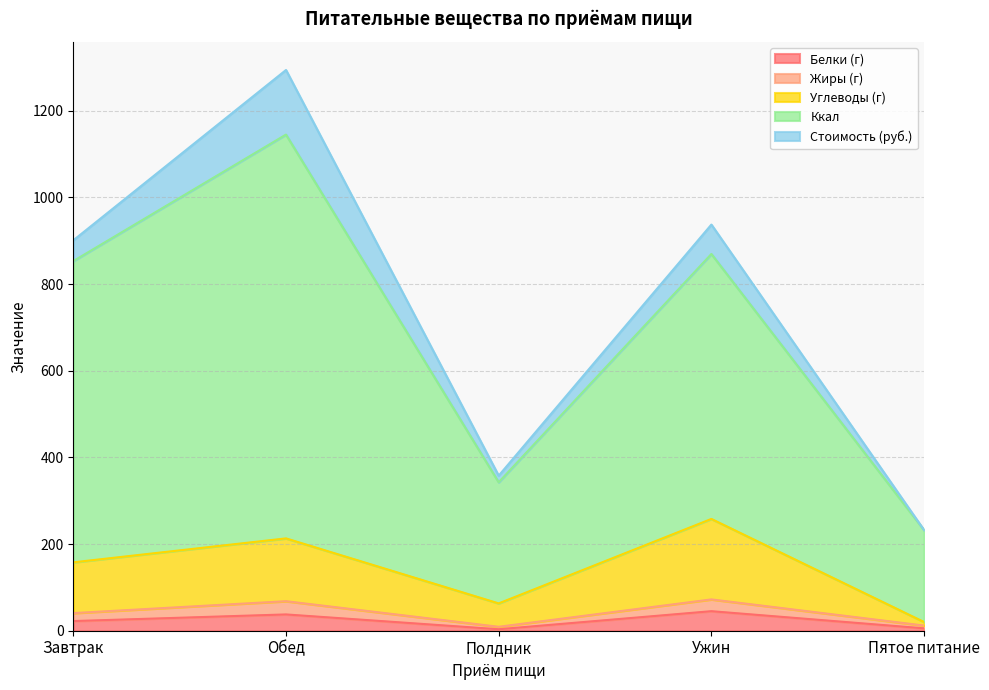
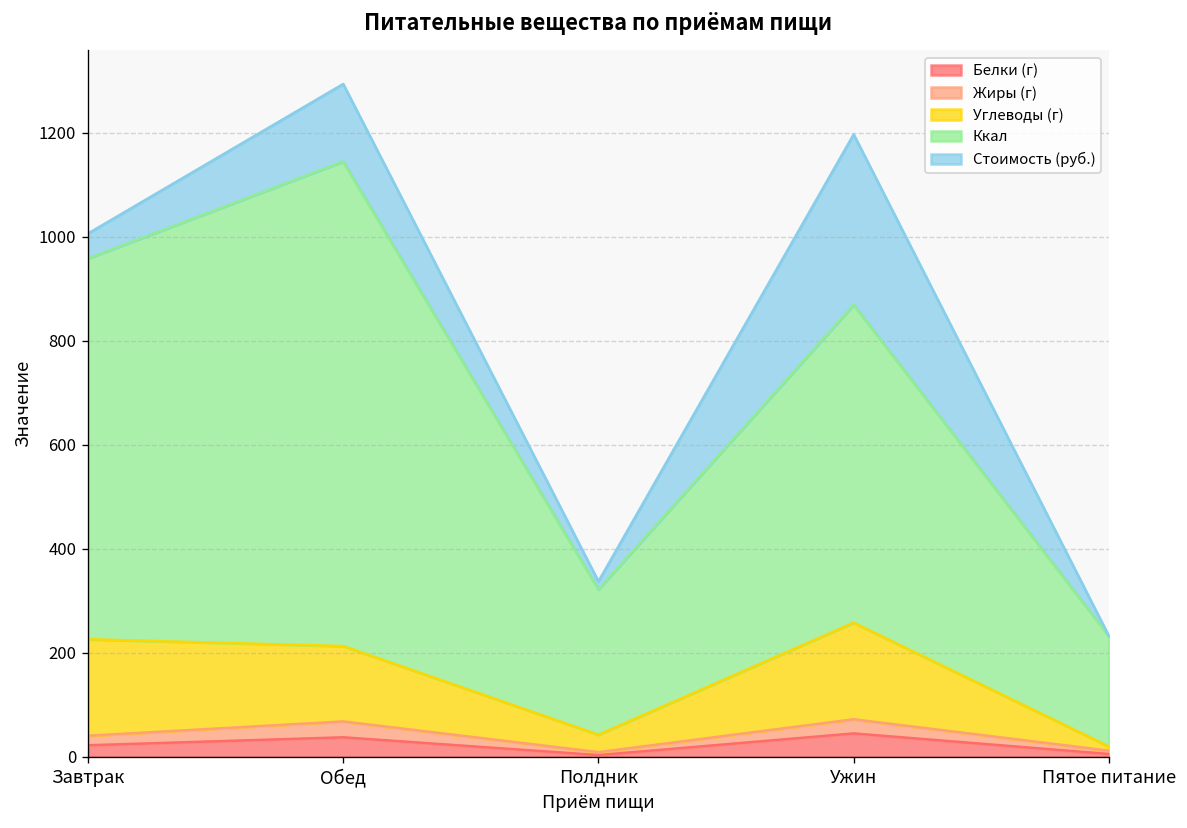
  {
    "Углеводы (г)": {
-     "Завтрак": 120,
+     "Завтрак": 190,
      "Обед": 140,
-     "Полдник": 50,
+     "Полдник": 30,
      "Ужин": 190,
      "Пятое питание": 10
    },
    "Ккал": {
-     "Завтрак": 700,
+     "Завтрак": 730,
      "Обед": 930,
      "Полдник": 280,
      "Ужин": 610
    },
    "Стоимость (руб.)": {
      "Завтрак": 50,
      "Обед": 150,
      "Полдник": 20,
-     "Ужин": 70
+     "Ужин": 330
    }
  }
